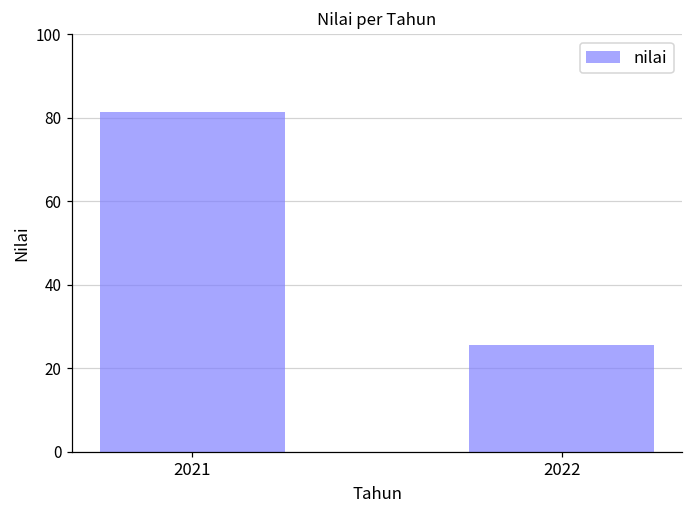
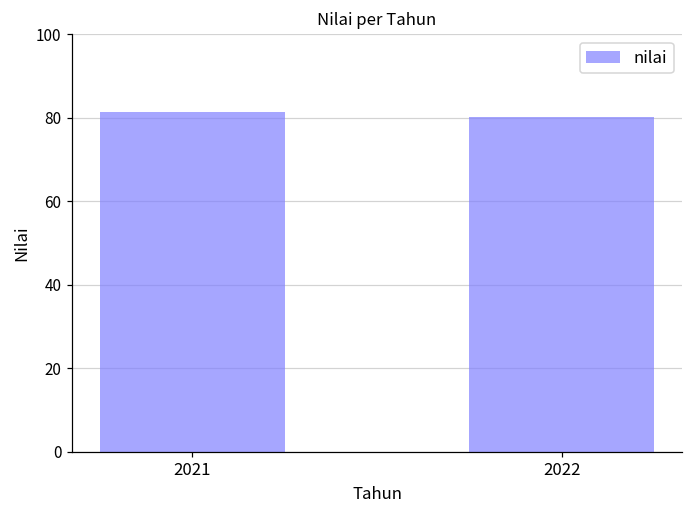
  {
    "2021": 81,
-   "2022": 26
+   "2022": 80
  }
